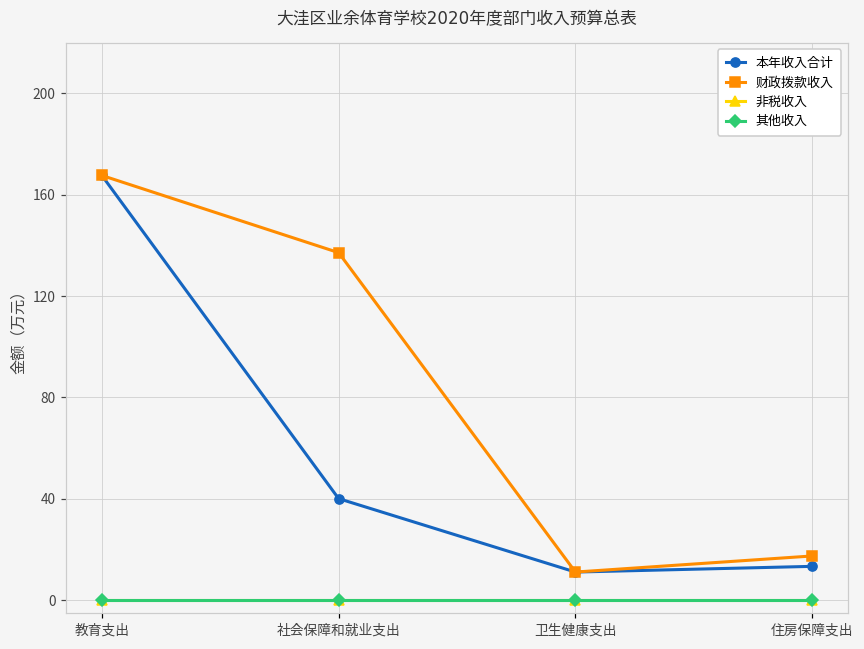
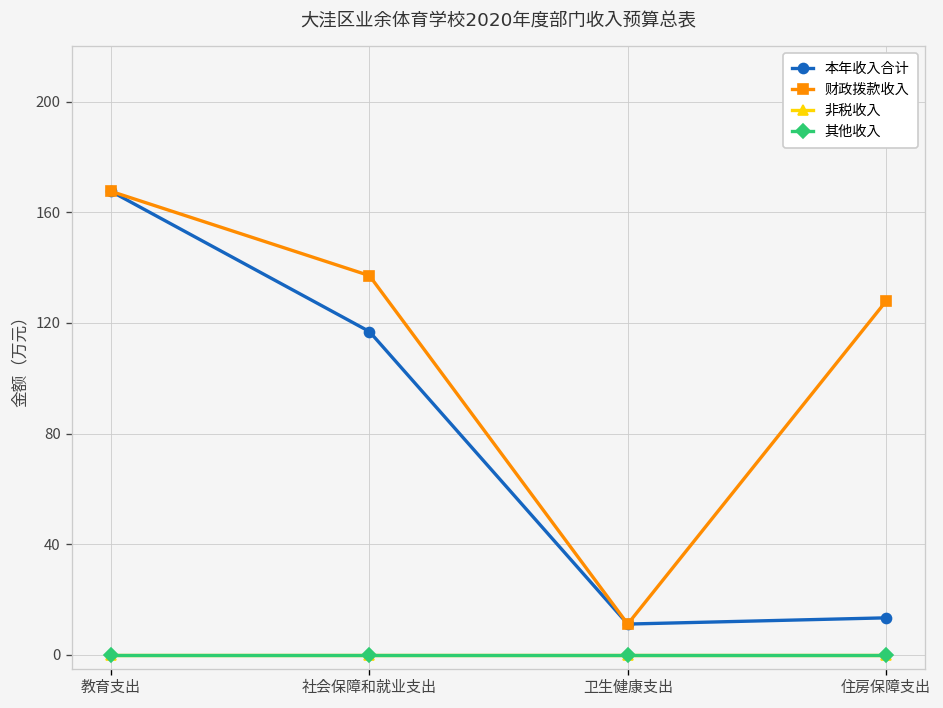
  {
    "本年收入合计": {
-     "社会保障和就业支出": 40,
+     "社会保障和就业支出": 117,
      "住房保障支出": 13
    },
    "财政拨款收入": {
      "社会保障和就业支出": 137,
-     "住房保障支出": 18
+     "住房保障支出": 128
    },
    "其他收入": {
      "教育支出": 0,
      "社会保障和就业支出": 0,
      "卫生健康支出": 0,
      "住房保障支出": 0
    }
  }
